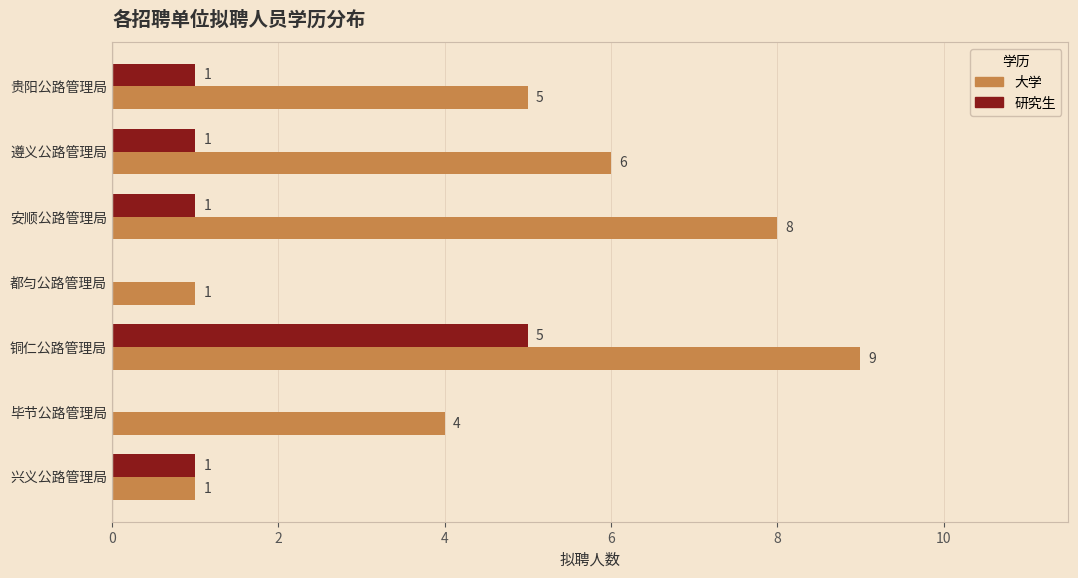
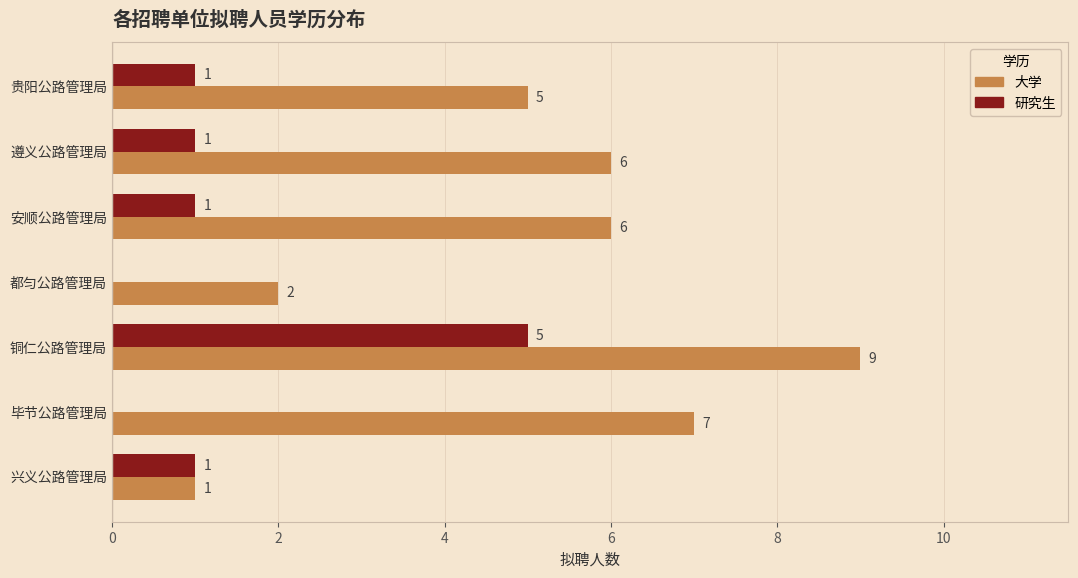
  {
    "大学": {
      "贵阳公路管理局": 5,
      "遵义公路管理局": 6,
-     "安顺公路管理局": 8,
-     "都匀公路管理局": 1,
+     "安顺公路管理局": 6,
+     "都匀公路管理局": 2,
      "铜仁公路管理局": 9,
-     "毕节公路管理局": 4,
+     "毕节公路管理局": 7,
      "兴义公路管理局": 1
    },
    "研究生": {
      "贵阳公路管理局": 1,
      "遵义公路管理局": 1,
      "安顺公路管理局": 1,
      "铜仁公路管理局": 5,
      "兴义公路管理局": 1
    }
  }
